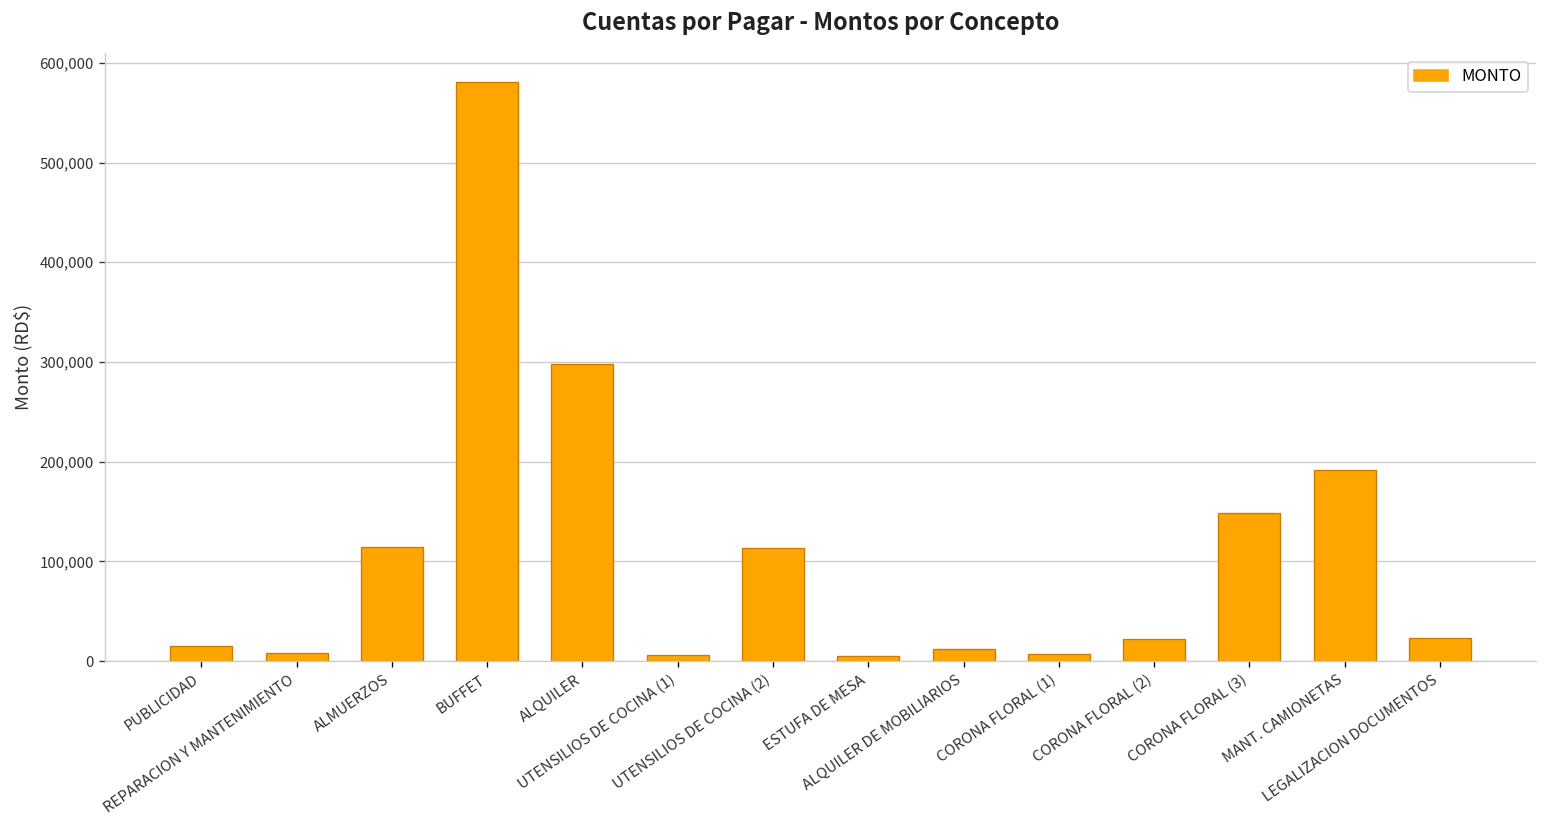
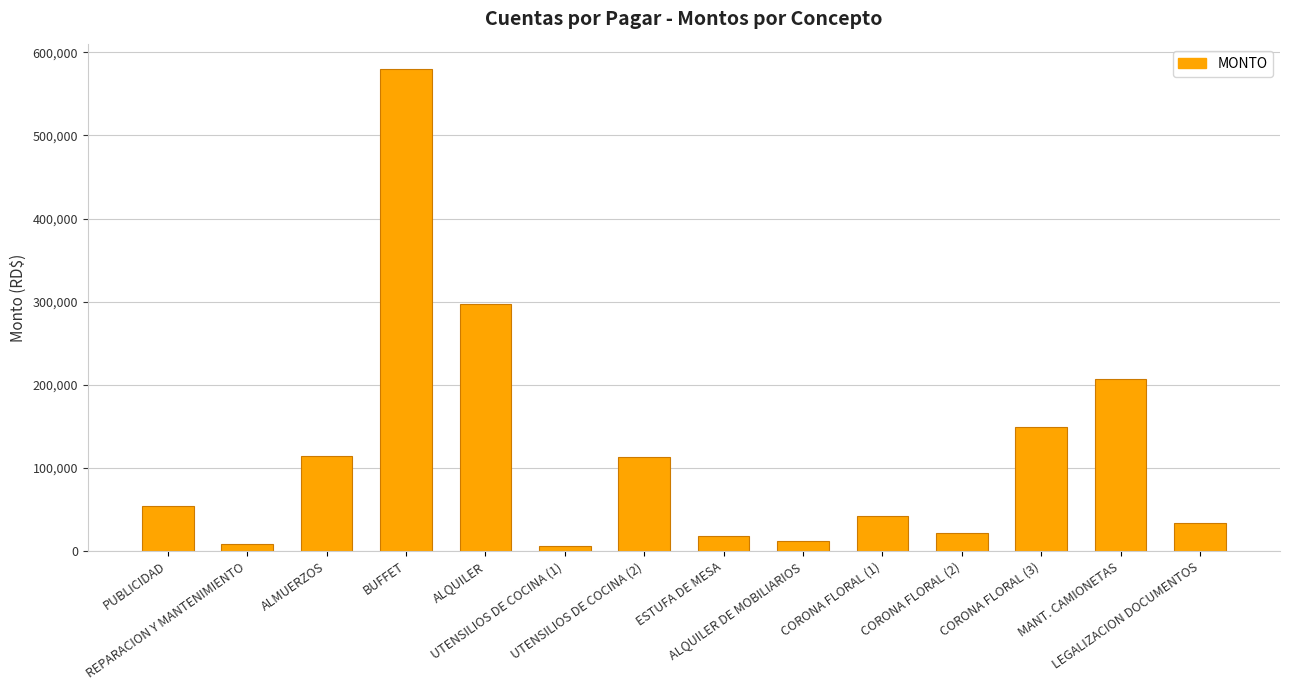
  {
-   "PUBLICIDAD": "20,000",
+   "PUBLICIDAD": "50,000",
    "REPARACION Y MANTENIMIENTO": "10,000",
    "ALMUERZOS": "110,000",
    "BUFFET": "580,000",
    "ALQUILER": "300,000",
    "UTENSILIOS DE COCINA (1)": "10,000",
    "UTENSILIOS DE COCINA (2)": "110,000",
-   "ESTUFA DE MESA": "10,000",
+   "ESTUFA DE MESA": "20,000",
    "ALQUILER DE MOBILIARIOS": "10,000",
-   "CORONA FLORAL (1)": "10,000",
+   "CORONA FLORAL (1)": "40,000",
    "CORONA FLORAL (2)": "20,000",
    "CORONA FLORAL (3)": "150,000",
-   "MANT. CAMIONETAS": "190,000",
-   "LEGALIZACION DOCUMENTOS": "20,000"
+   "MANT. CAMIONETAS": "210,000",
+   "LEGALIZACION DOCUMENTOS": "30,000"
  }
